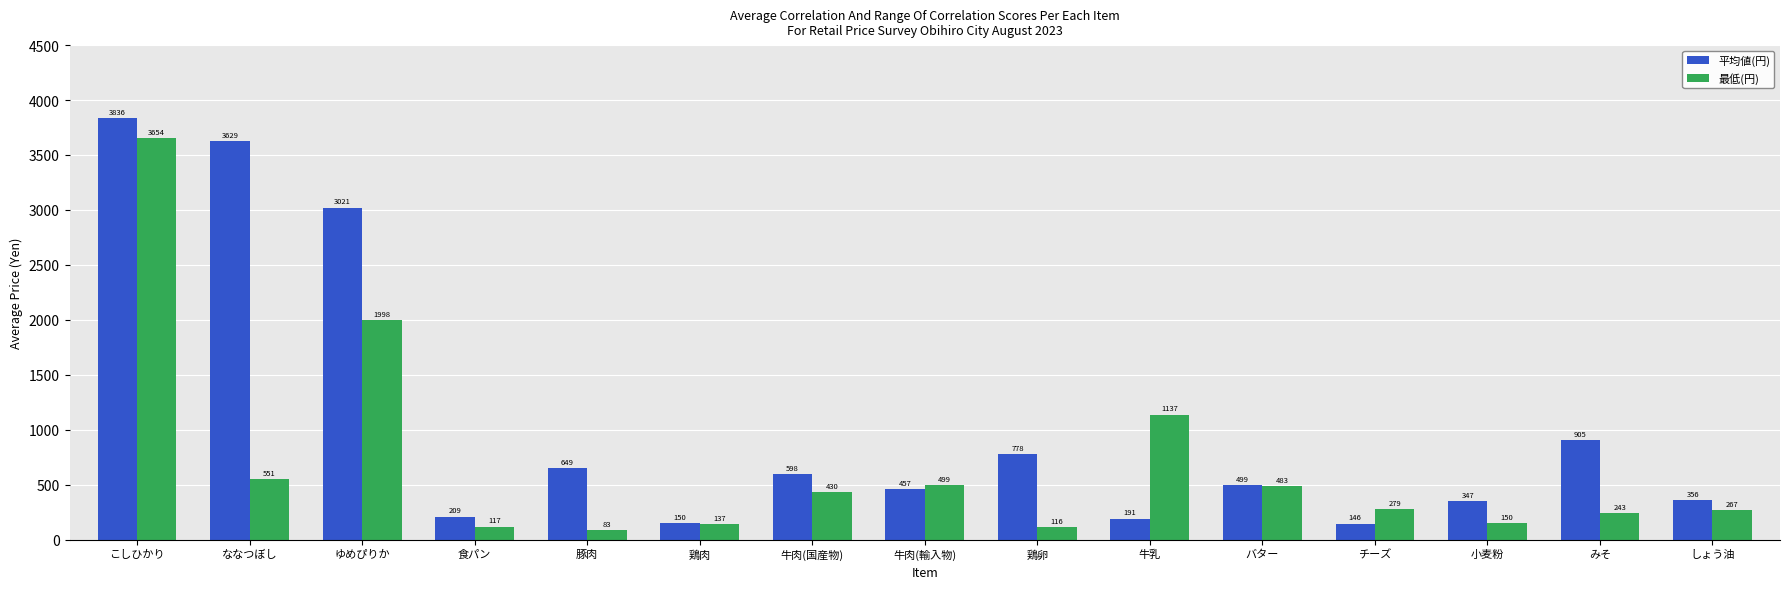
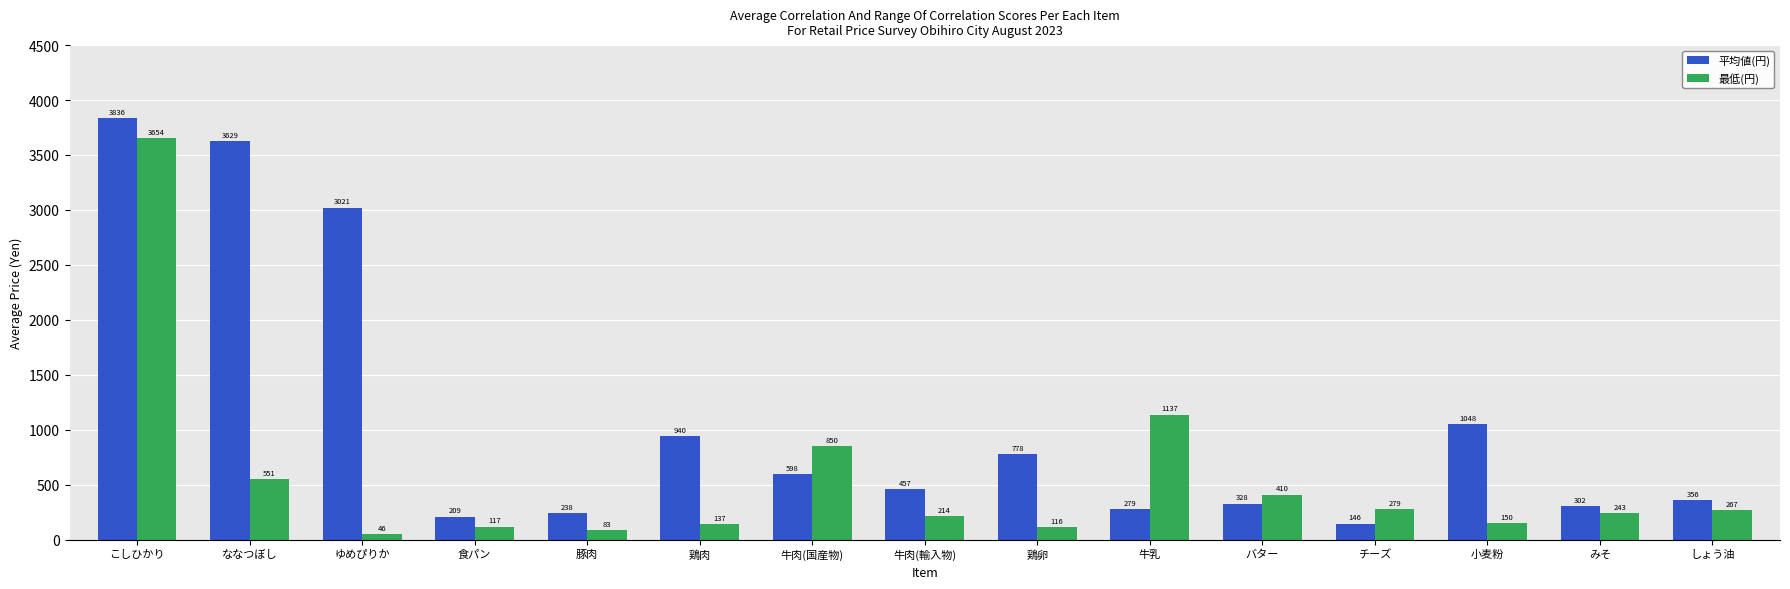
  {
    "平均値(円)": {
      "こしひかり": 3836,
      "ななつぼし": 3629,
      "ゆめぴりか": 3021,
      "食パン": 209,
-     "豚肉": 649,
-     "鶏肉": 150,
+     "豚肉": 238,
+     "鶏肉": 940,
      "牛肉(国産物)": 598,
      "牛肉(輸入物)": 457,
      "鶏卵": 778,
-     "牛乳": 191,
-     "バター": 499,
+     "牛乳": 279,
+     "バター": 328,
      "チーズ": 146,
-     "小麦粉": 347,
-     "みそ": 905,
+     "小麦粉": 1048,
+     "みそ": 302,
      "しょう油": 356
    },
    "最低(円)": {
      "こしひかり": 3654,
      "ななつぼし": 551,
-     "ゆめぴりか": 1998,
+     "ゆめぴりか": 46,
      "食パン": 117,
      "豚肉": 83,
      "鶏肉": 137,
-     "牛肉(国産物)": 430,
-     "牛肉(輸入物)": 499,
+     "牛肉(国産物)": 850,
+     "牛肉(輸入物)": 214,
      "鶏卵": 116,
      "牛乳": 1137,
-     "バター": 483,
+     "バター": 410,
      "チーズ": 279,
      "小麦粉": 150,
      "みそ": 243,
      "しょう油": 267
    }
  }
